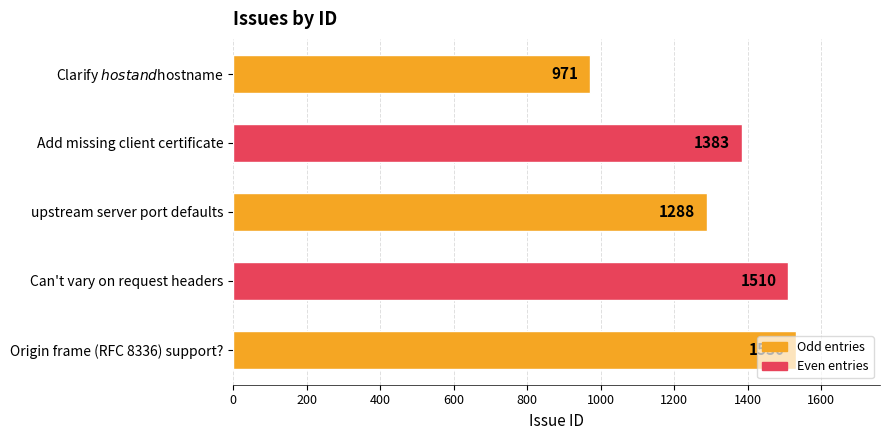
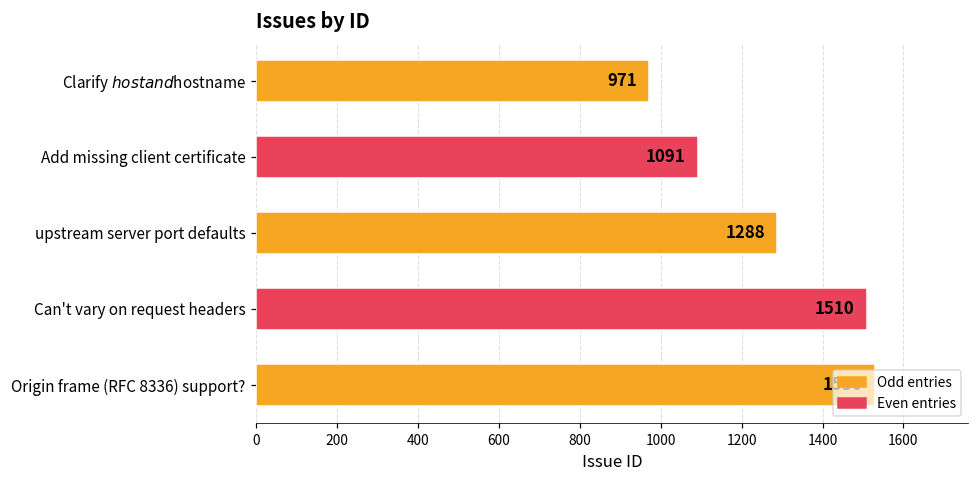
  {
-   "Add missing client certificate": 1383,
+   "Add missing client certificate": 1091,
    "upstream server port defaults": 1288,
    "Can't vary on request headers": 1510
  }
